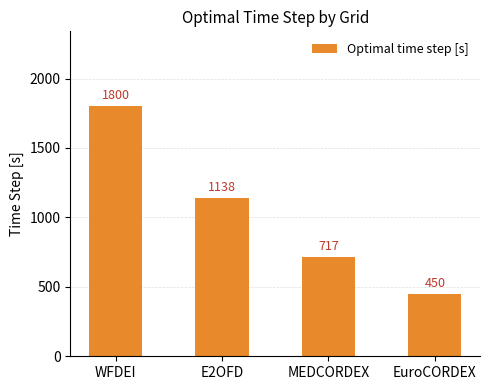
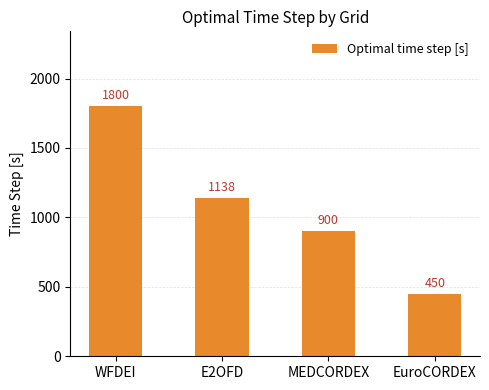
  {
    "WFDEI": 1800,
    "E2OFD": 1138,
-   "MEDCORDEX": 717,
+   "MEDCORDEX": 900,
    "EuroCORDEX": 450
  }
